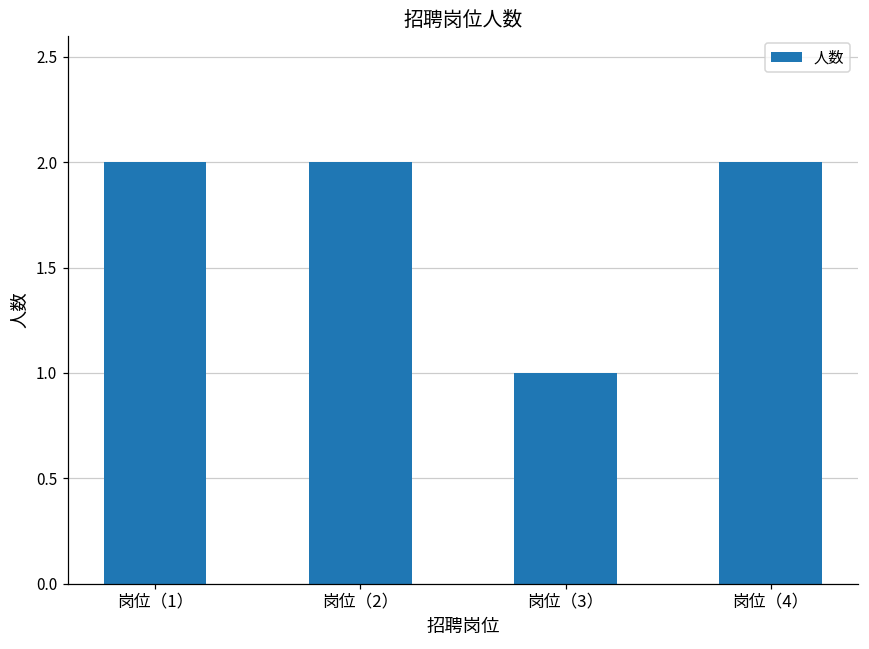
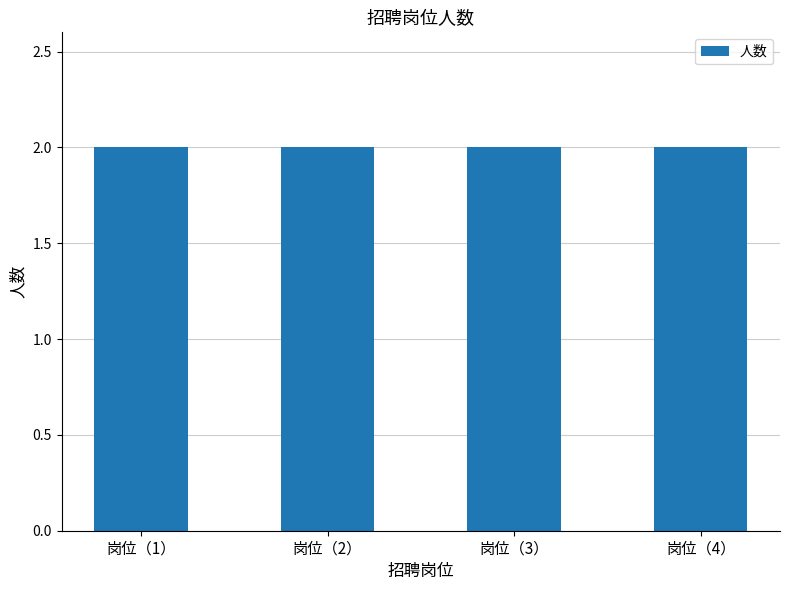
  {
    "岗位（1）": 2,
    "岗位（2）": 2,
-   "岗位（3）": 1,
+   "岗位（3）": 2,
    "岗位（4）": 2
  }
